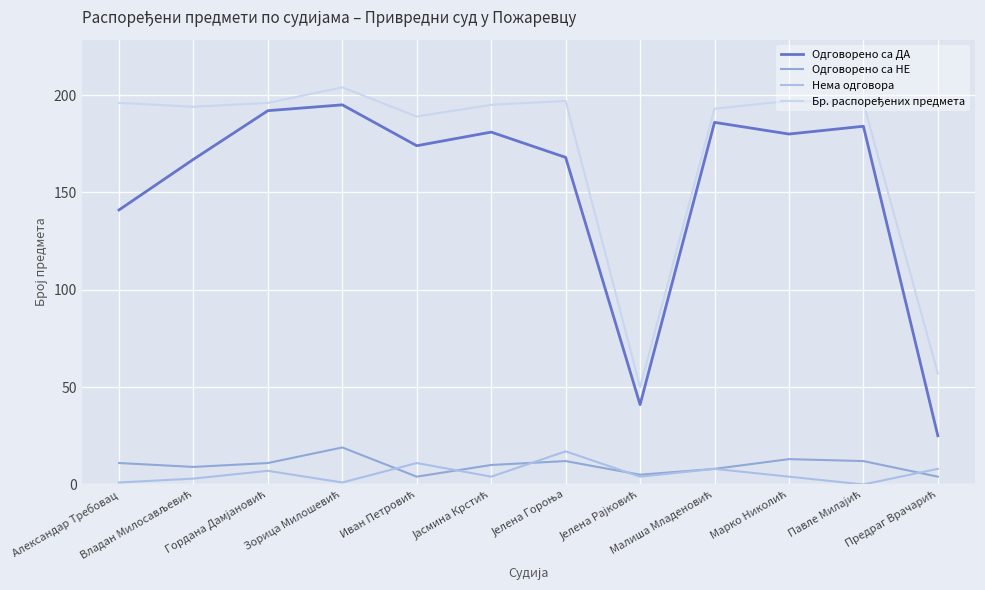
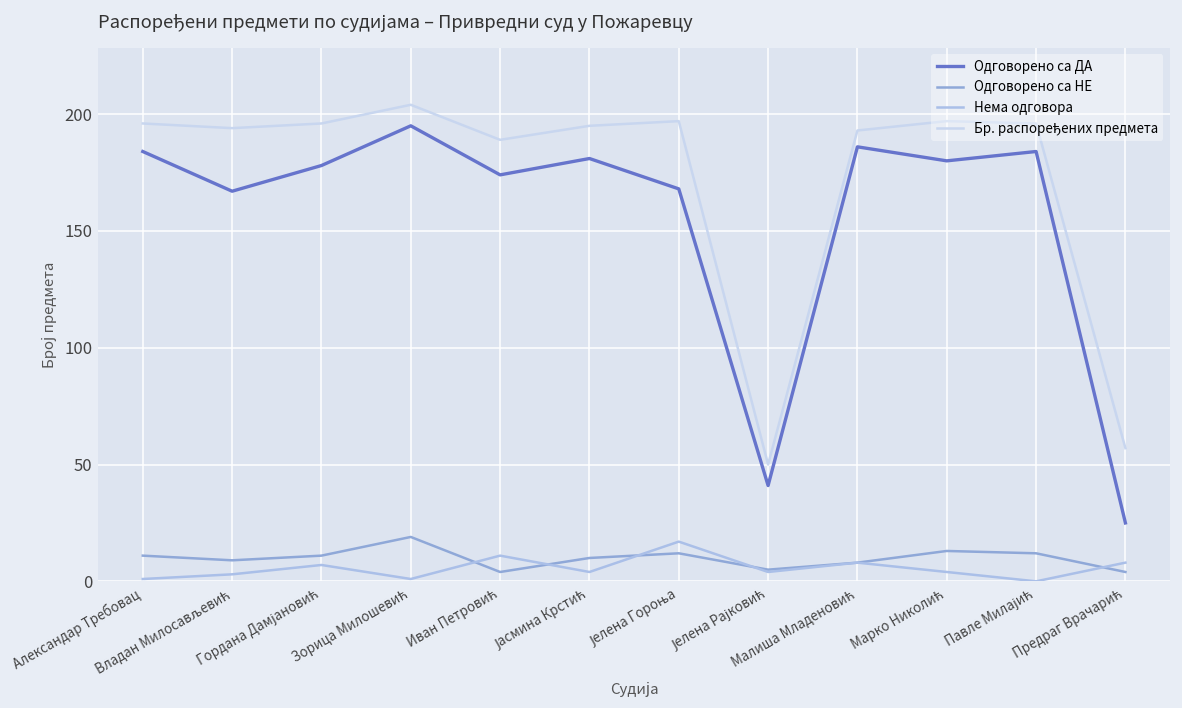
  {
    "Одговорено са ДА": {
-     "Александар Требовац": 141,
+     "Александар Требовац": 184,
      "Владан Милосављевић": 167,
-     "Гордана Дамјановић": 192,
+     "Гордана Дамјановић": 178,
      "Зорица Милошевић": 195,
      "Иван Петровић": 174,
      "Јасмина Крстић": 181,
      "Јелена Гороња": 168,
      "Јелена Рајковић": 41,
      "Малиша Младеновић": 186,
      "Марко Николић": 180,
      "Павле Милајић": 184,
      "Предраг Врачарић": 25
    }
  }
